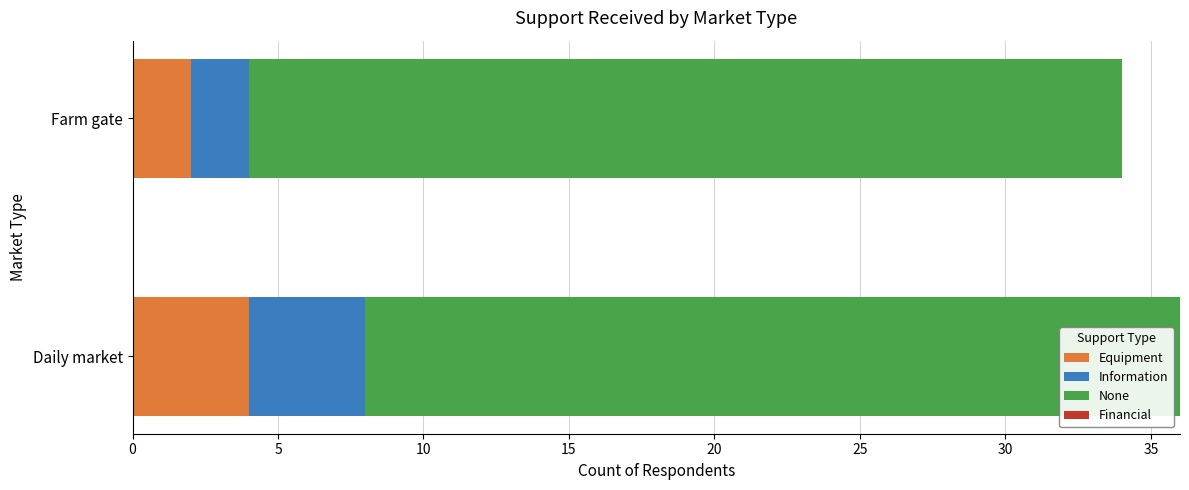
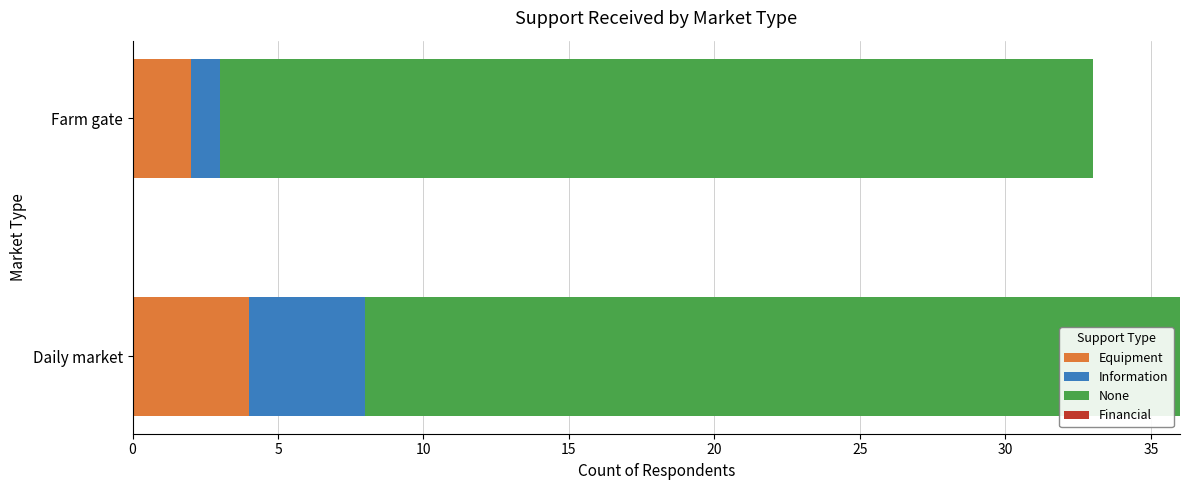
  {
    "Equipment": {
      "Farm gate": 2,
      "Daily market": 4
    },
    "Information": {
-     "Farm gate": 2,
+     "Farm gate": 1,
      "Daily market": 4
    }
  }
